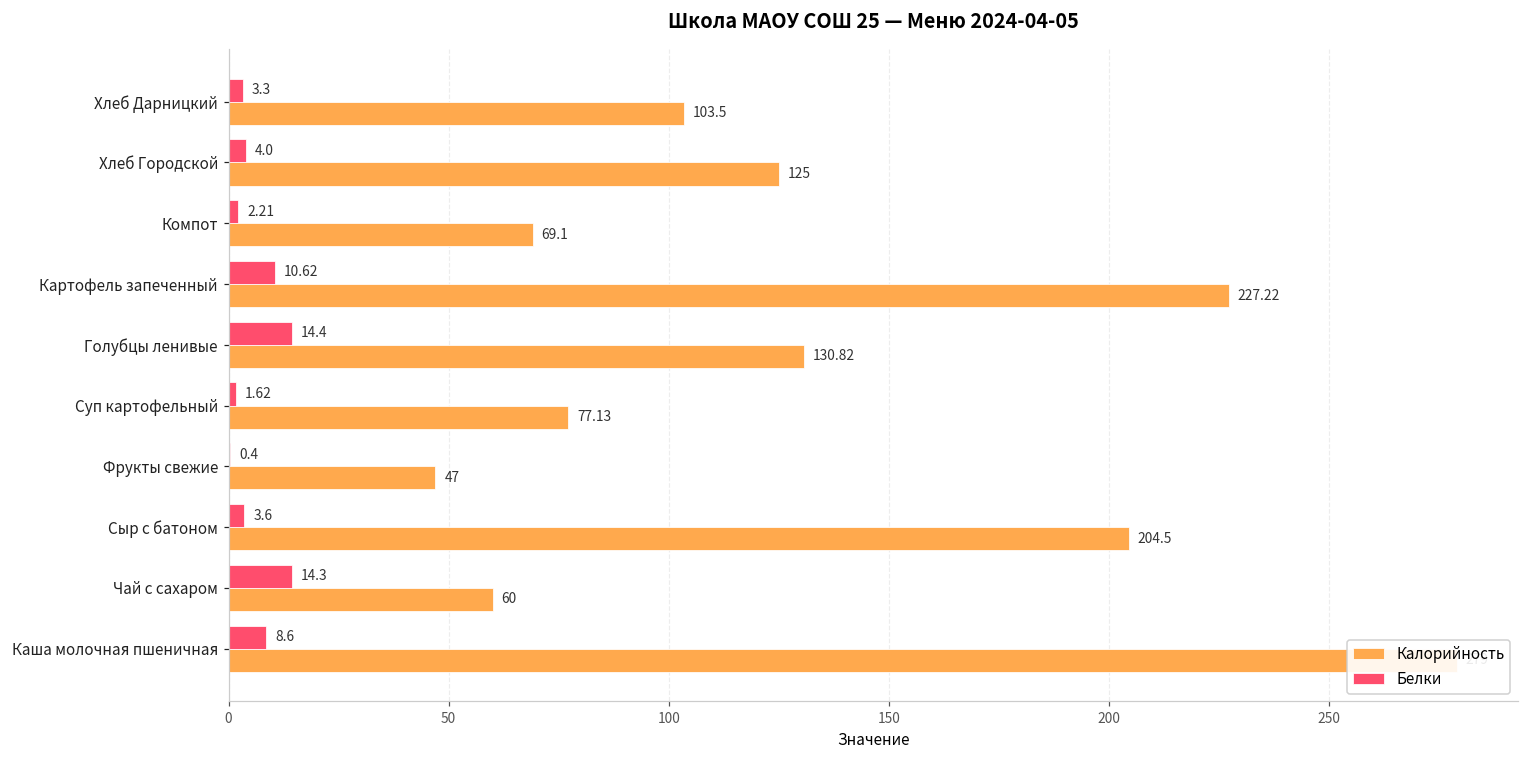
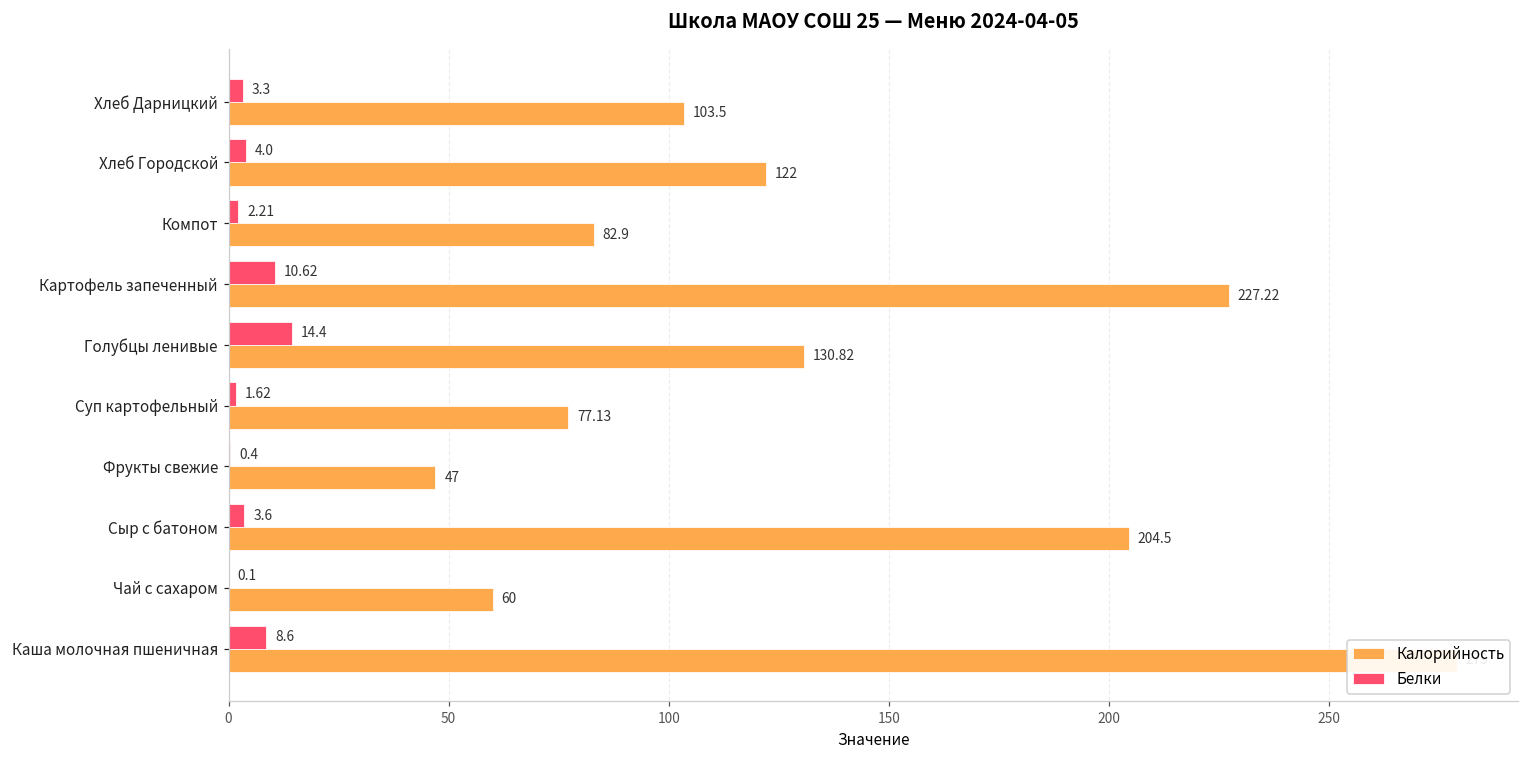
  {
    "Калорийность": {
      "Хлеб Дарницкий": 103.5,
-     "Хлеб Городской": 125,
-     "Компот": 69.1,
+     "Хлеб Городской": 122,
+     "Компот": 82.9,
      "Картофель запеченный": 227.22,
      "Голубцы ленивые": 130.82,
      "Суп картофельный": 77.13,
      "Фрукты свежие": 47,
      "Сыр с батоном": 204.5,
      "Чай с сахаром": 60
    },
    "Белки": {
      "Хлеб Дарницкий": 3.3,
      "Хлеб Городской": 4.0,
      "Компот": 2.21,
      "Картофель запеченный": 10.62,
      "Голубцы ленивые": 14.4,
      "Суп картофельный": 1.62,
      "Фрукты свежие": 0.4,
      "Сыр с батоном": 3.6,
-     "Чай с сахаром": 14.3,
+     "Чай с сахаром": 0.1,
      "Каша молочная пшеничная": 8.6
    }
  }
